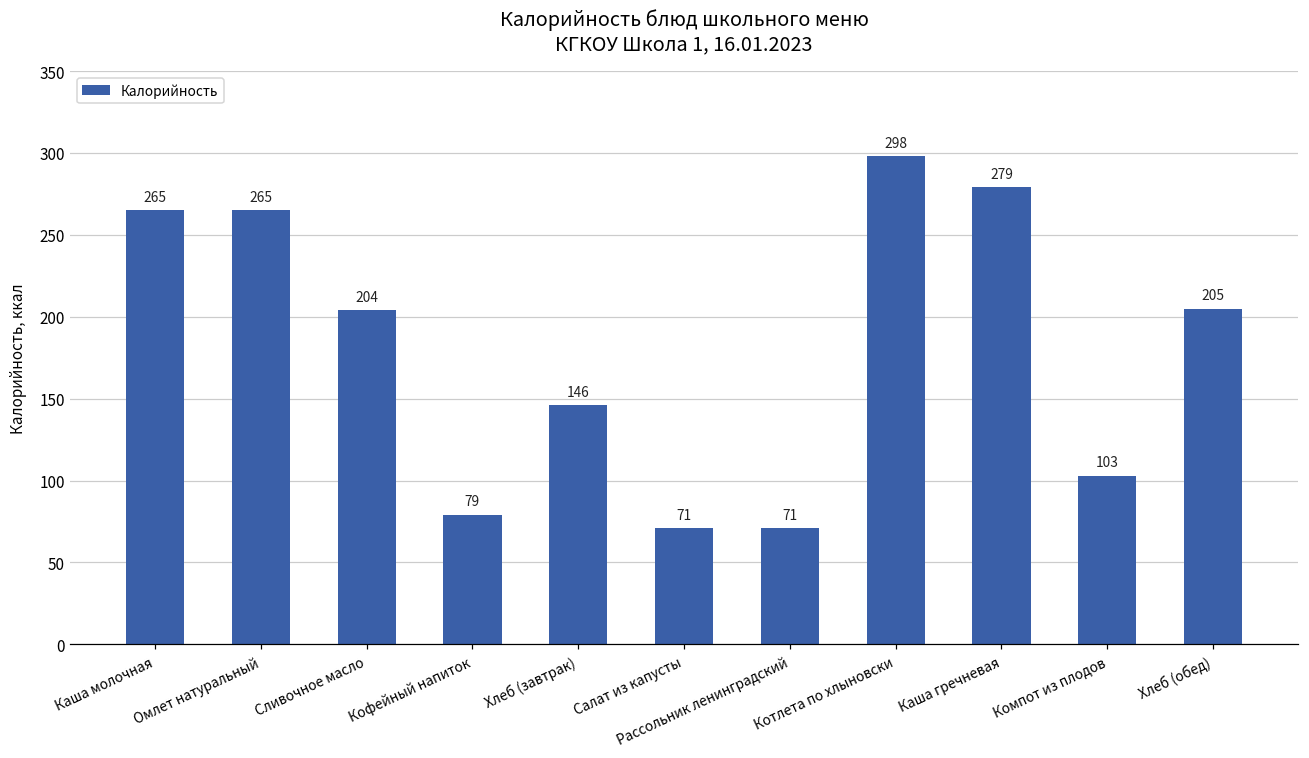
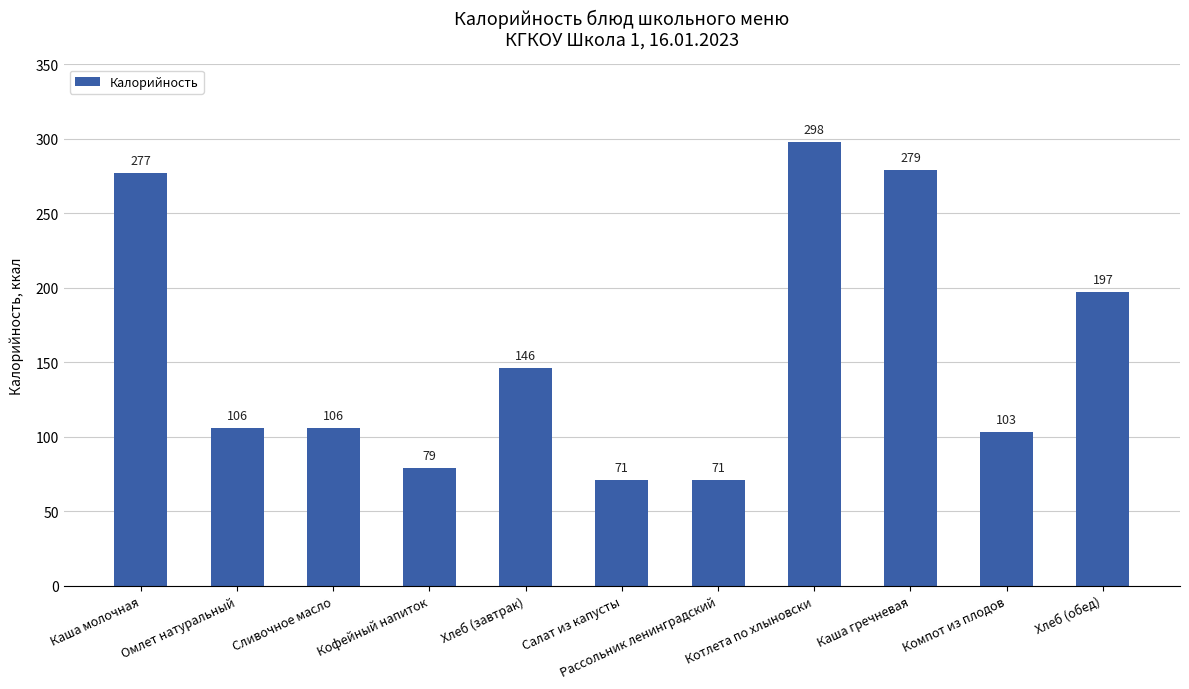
  {
-   "Каша молочная": 265,
-   "Омлет натуральный": 265,
-   "Сливочное масло": 204,
+   "Каша молочная": 277,
+   "Омлет натуральный": 106,
+   "Сливочное масло": 106,
    "Кофейный напиток": 79,
    "Хлеб (завтрак)": 146,
    "Салат из капусты": 71,
    "Рассольник ленинградский": 71,
    "Котлета по хлыновски": 298,
    "Каша гречневая": 279,
    "Компот из плодов": 103,
-   "Хлеб (обед)": 205
+   "Хлеб (обед)": 197
  }
